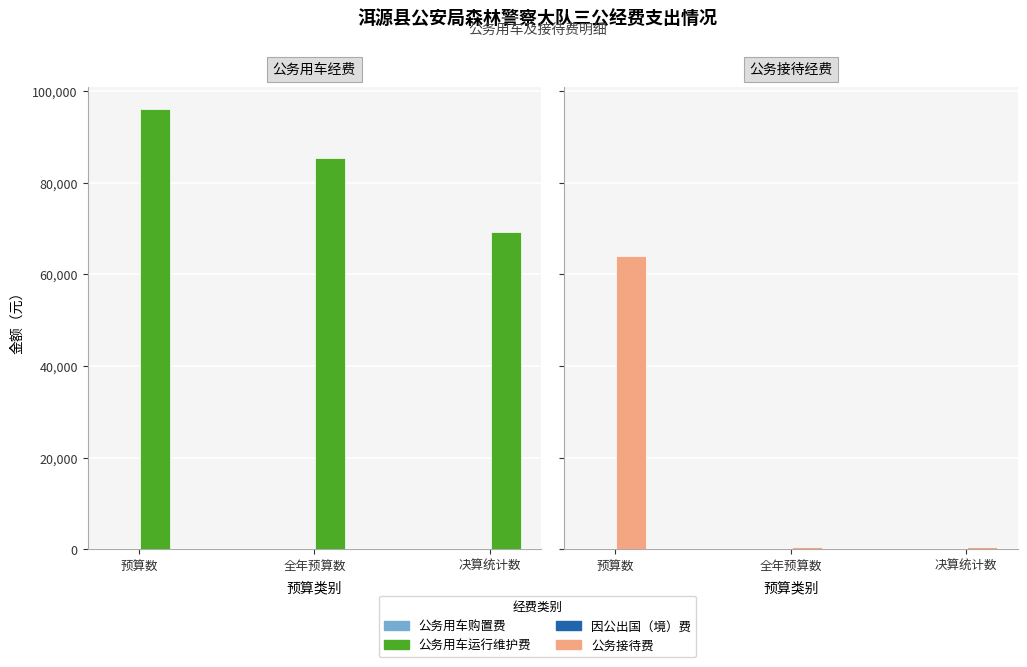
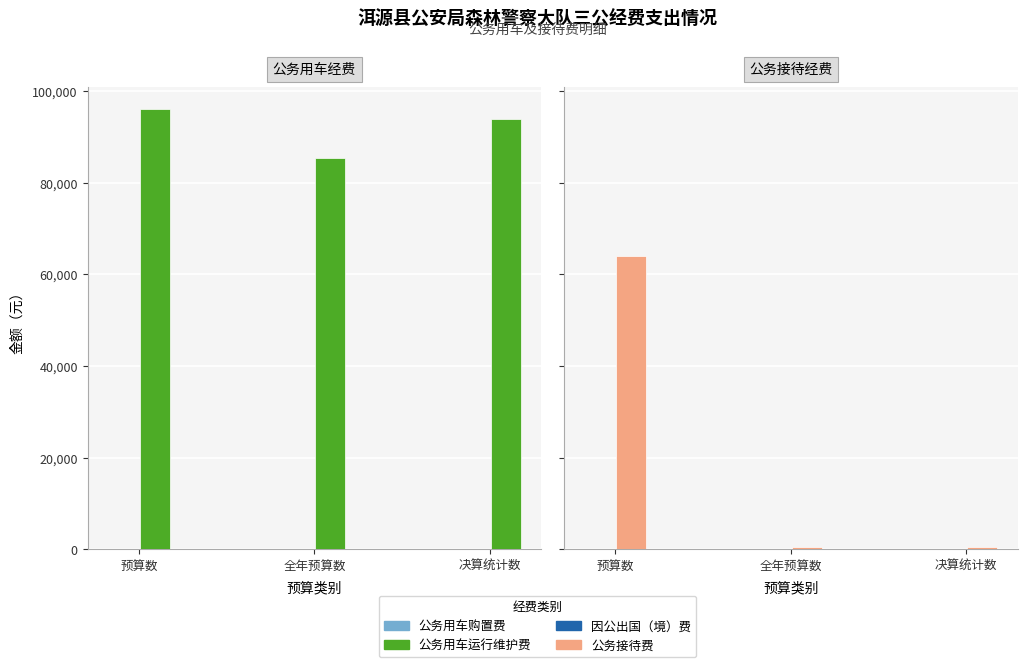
  {
    "公务用车经费": {
      "公务用车购置费": {
        "预算数": "0",
        "全年预算数": "0",
        "决算统计数": "0"
      },
      "公务用车运行维护费": {
        "预算数": "96,000",
        "全年预算数": "85,000",
-       "决算统计数": "69,000"
+       "决算统计数": "94,000"
      }
    }
  }
